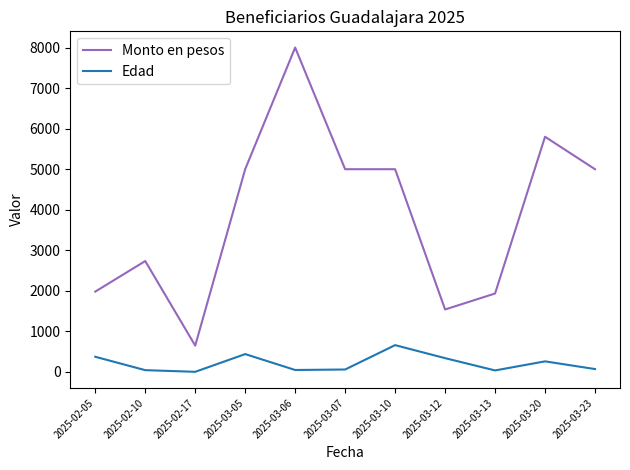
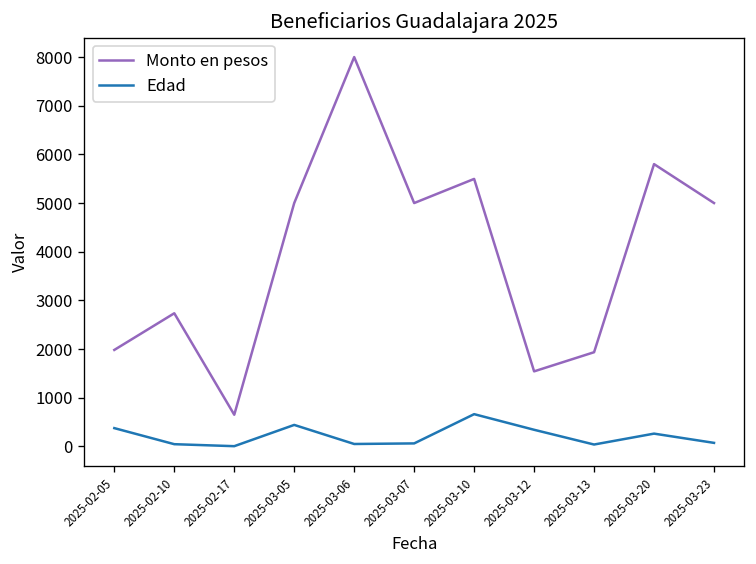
  {
    "Monto en pesos": {
      "2025-02-05": 2000,
      "2025-02-10": 2700,
      "2025-02-17": 700,
      "2025-03-05": 5000,
      "2025-03-06": 8000,
      "2025-03-07": 5000,
-     "2025-03-10": 5000,
+     "2025-03-10": 5500,
      "2025-03-12": 1500,
      "2025-03-13": 1900,
      "2025-03-20": 5800,
      "2025-03-23": 5000
    },
    "Edad": {
      "2025-02-05": 400,
      "2025-02-10": 0,
      "2025-02-17": 0,
      "2025-03-05": 400,
      "2025-03-06": 0,
      "2025-03-07": 100,
      "2025-03-10": 700,
      "2025-03-12": 300,
      "2025-03-13": 0,
      "2025-03-20": 300,
      "2025-03-23": 100
    }
  }
